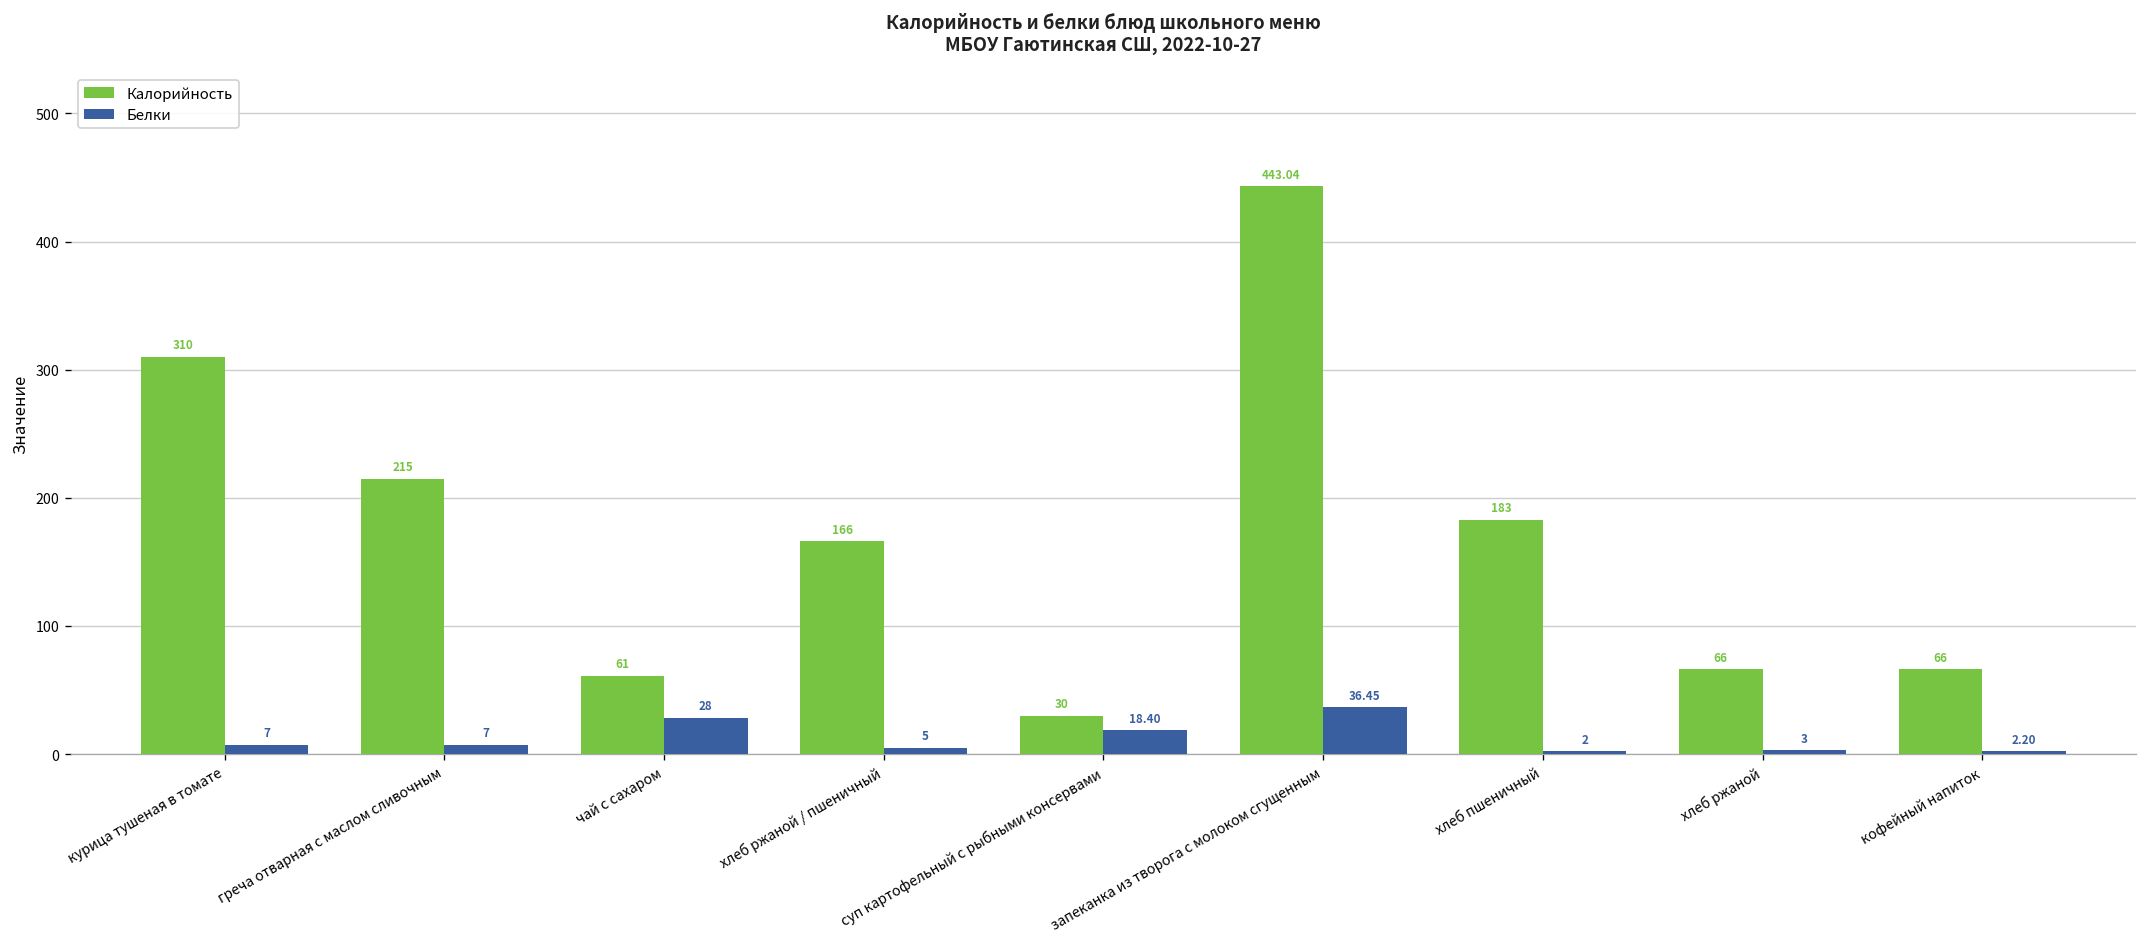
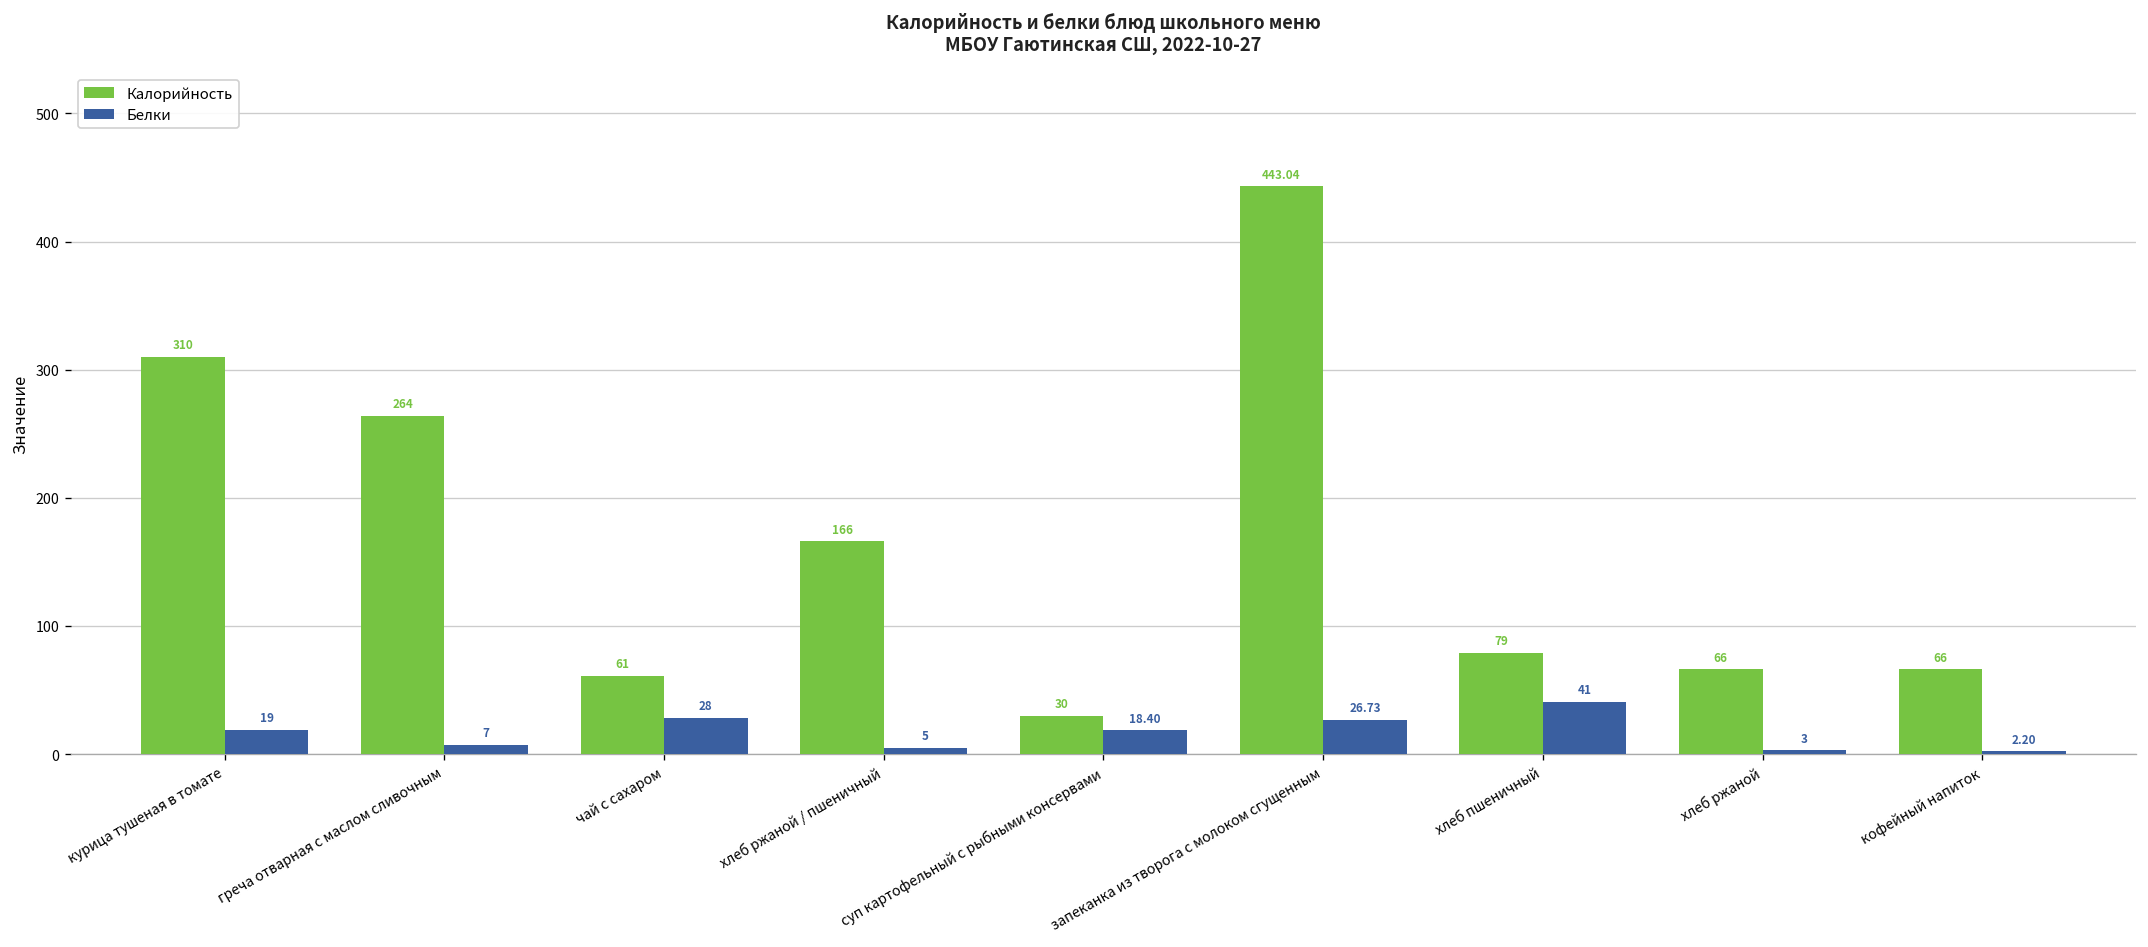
  {
    "Калорийность": {
      "курица тушеная в томате": 310,
-     "греча отварная с маслом сливочным": 215,
+     "греча отварная с маслом сливочным": 264,
      "чай с сахаром": 61,
      "хлеб ржаной / пшеничный": 166,
      "суп картофельный с рыбными консервами": 30,
      "запеканка из творога с молоком сгущенным": 443.04,
-     "хлеб пшеничный": 183,
+     "хлеб пшеничный": 79,
      "хлеб ржаной": 66,
      "кофейный напиток": 66
    },
    "Белки": {
-     "курица тушеная в томате": 7,
+     "курица тушеная в томате": 19,
      "греча отварная с маслом сливочным": 7,
      "чай с сахаром": 28,
      "хлеб ржаной / пшеничный": 5,
      "суп картофельный с рыбными консервами": 18.40,
-     "запеканка из творога с молоком сгущенным": 36.45,
-     "хлеб пшеничный": 2,
+     "запеканка из творога с молоком сгущенным": 26.73,
+     "хлеб пшеничный": 41,
      "хлеб ржаной": 3,
      "кофейный напиток": 2.20
    }
  }
